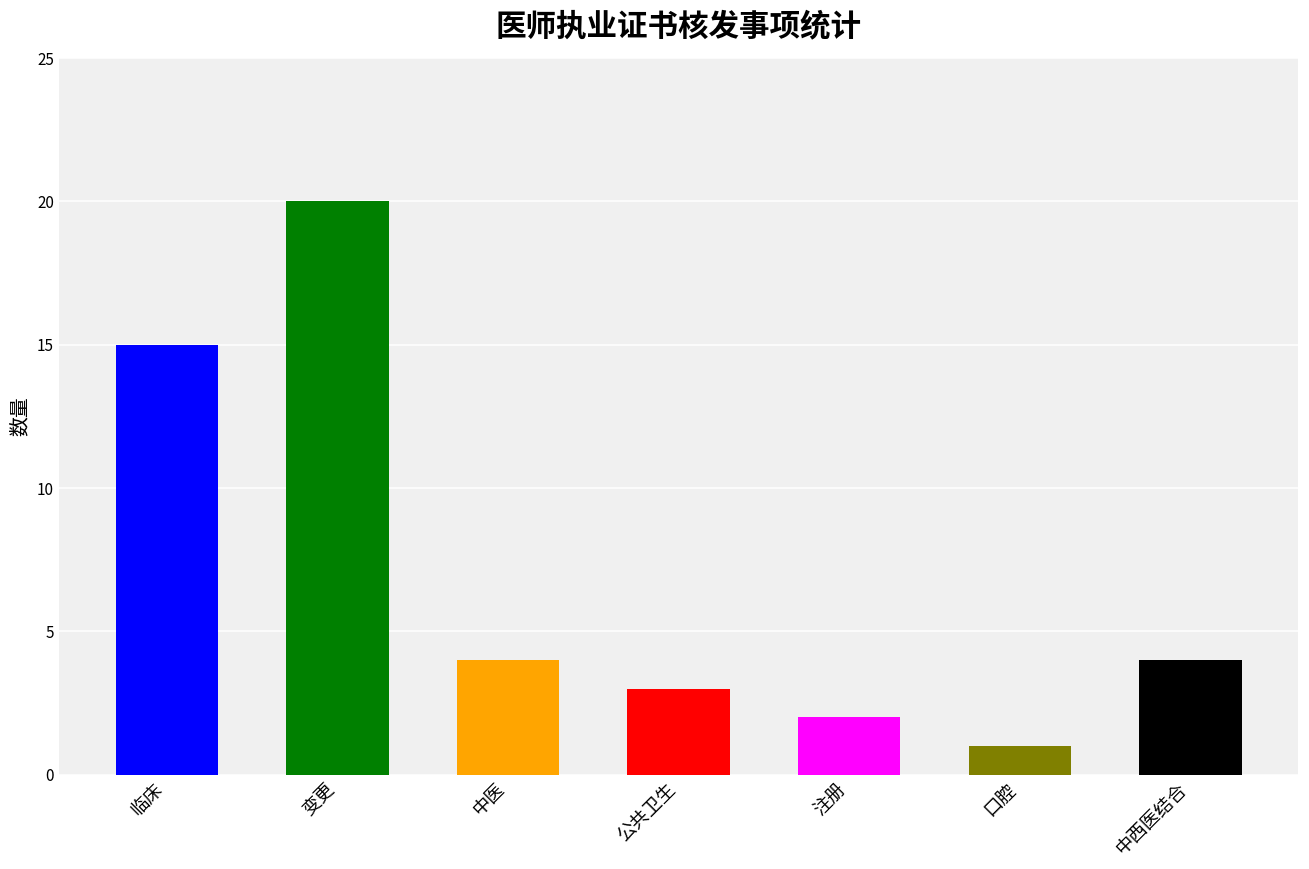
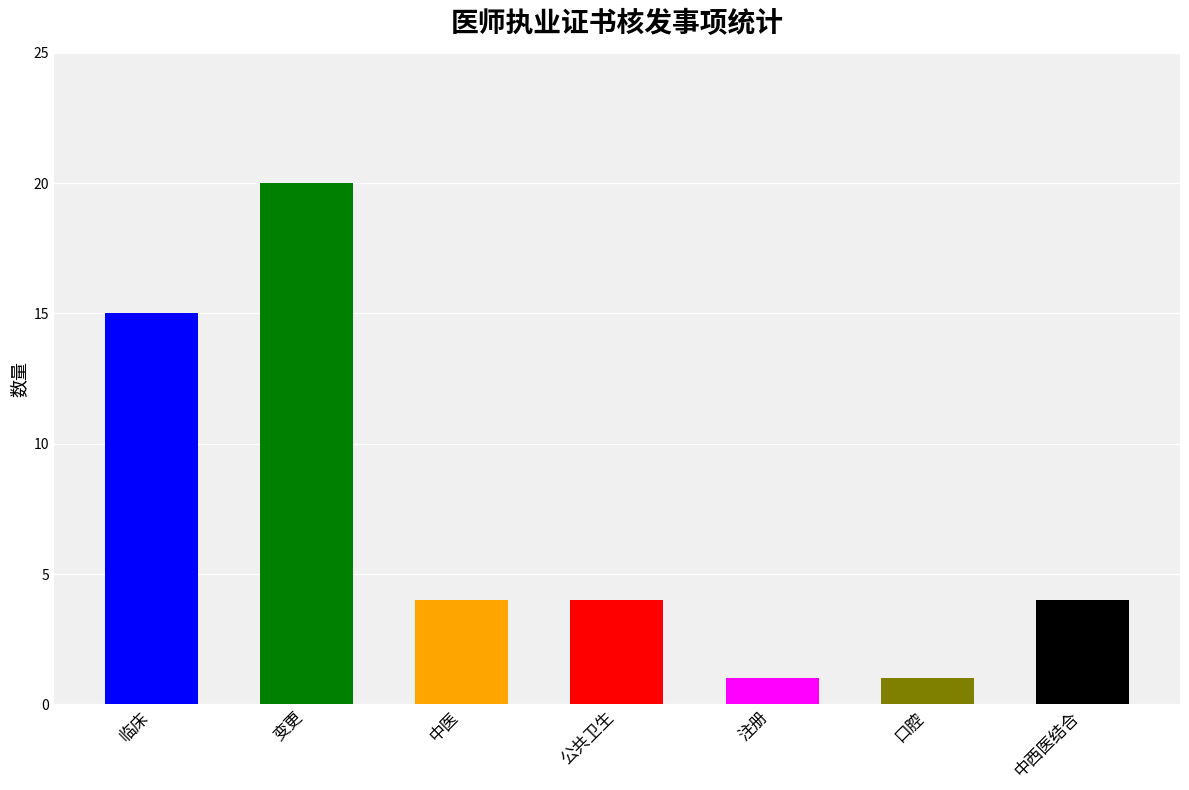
  {
    "临床": 15,
    "变更": 20,
    "中医": 4,
-   "公共卫生": 3,
-   "注册": 2,
+   "公共卫生": 4,
+   "注册": 1,
    "口腔": 1,
    "中西医结合": 4
  }
